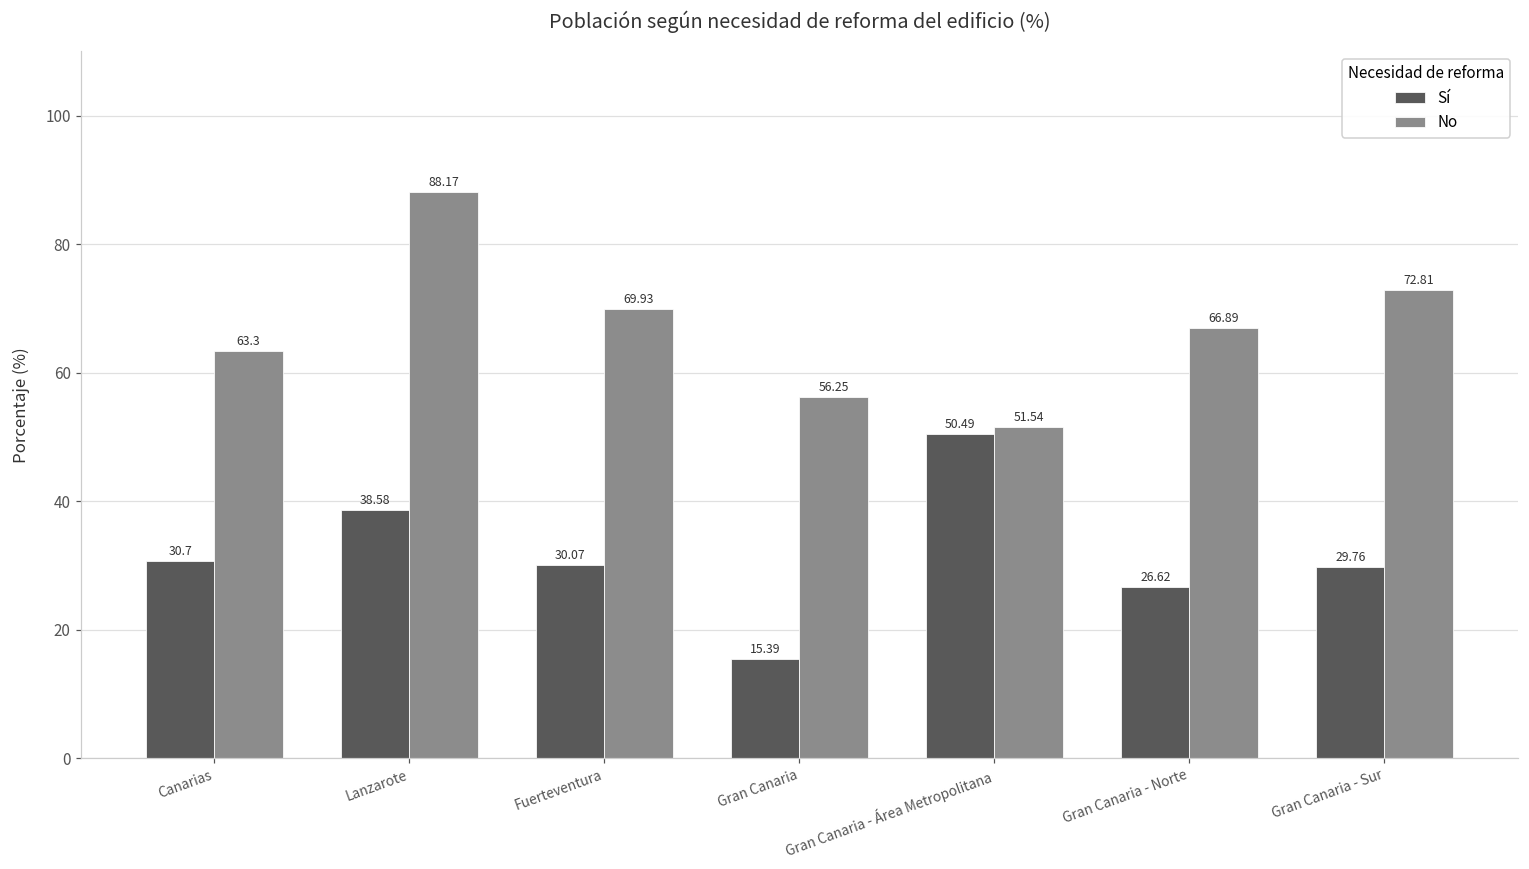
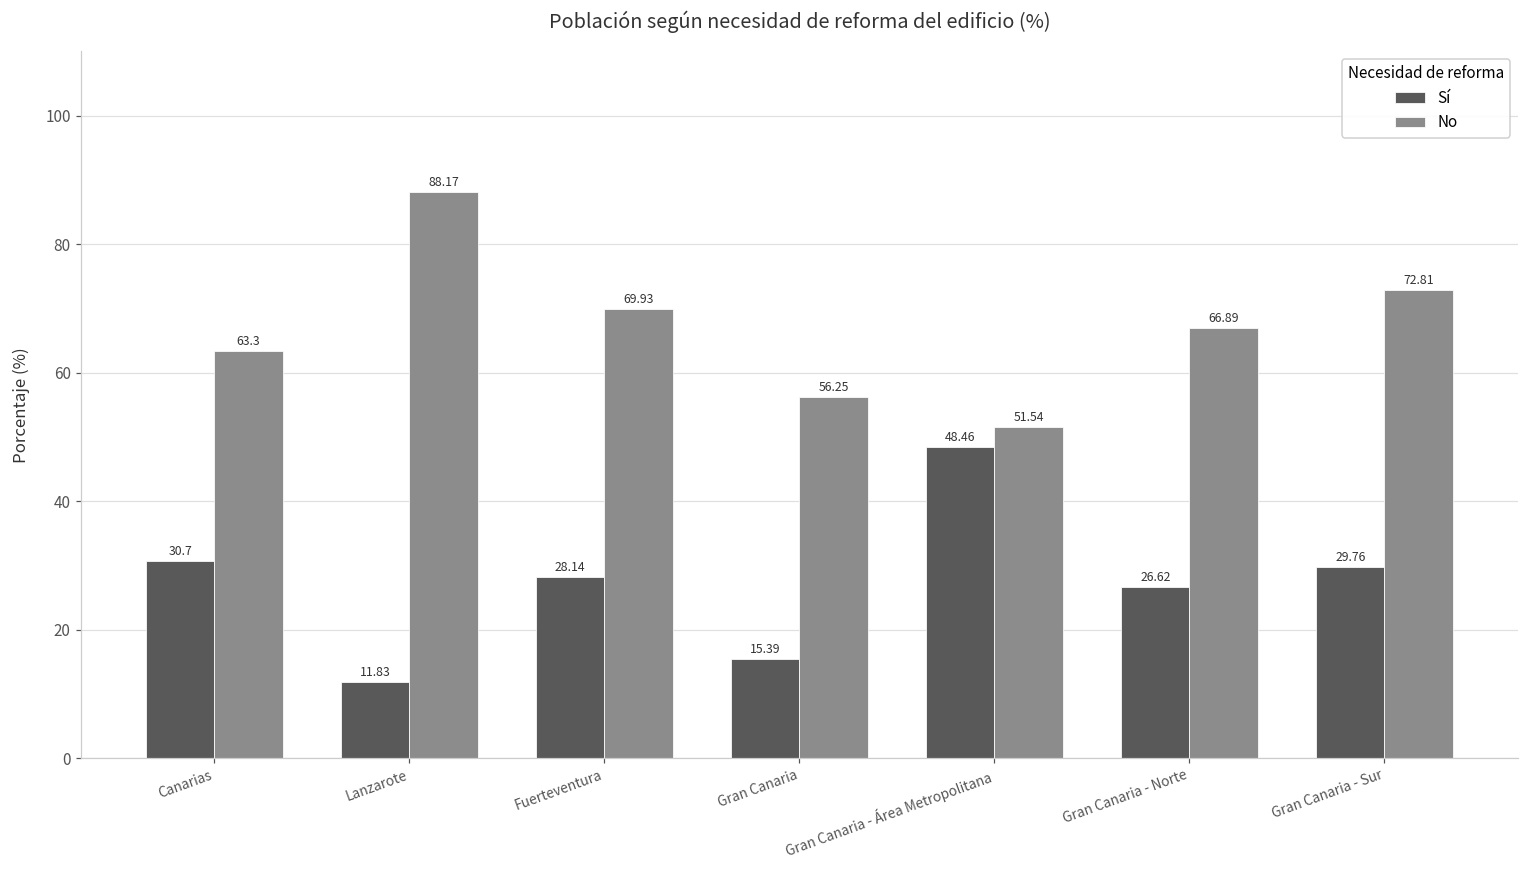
  {
    "Sí": {
      "Canarias": 30.7,
-     "Lanzarote": 38.58,
-     "Fuerteventura": 30.07,
+     "Lanzarote": 11.83,
+     "Fuerteventura": 28.14,
      "Gran Canaria": 15.39,
-     "Gran Canaria - Área Metropolitana": 50.49,
+     "Gran Canaria - Área Metropolitana": 48.46,
      "Gran Canaria - Norte": 26.62,
      "Gran Canaria - Sur": 29.76
    },
    "No": {
      "Canarias": 63.3,
      "Lanzarote": 88.17,
      "Fuerteventura": 69.93,
      "Gran Canaria": 56.25,
      "Gran Canaria - Área Metropolitana": 51.54,
      "Gran Canaria - Norte": 66.89,
      "Gran Canaria - Sur": 72.81
    }
  }
